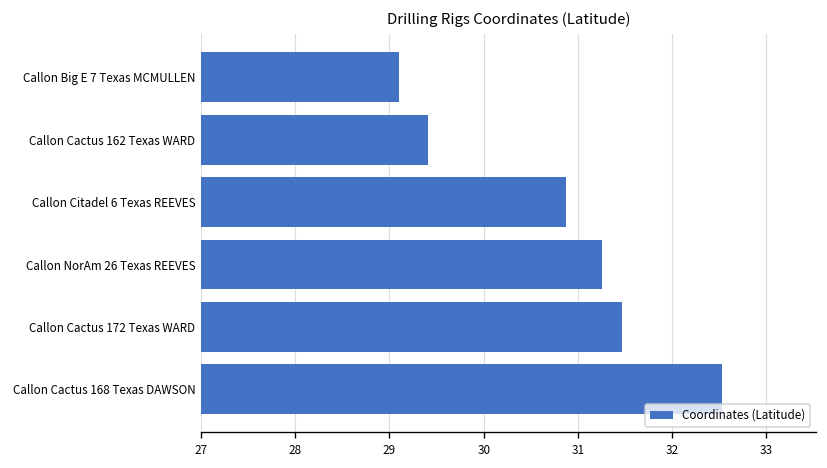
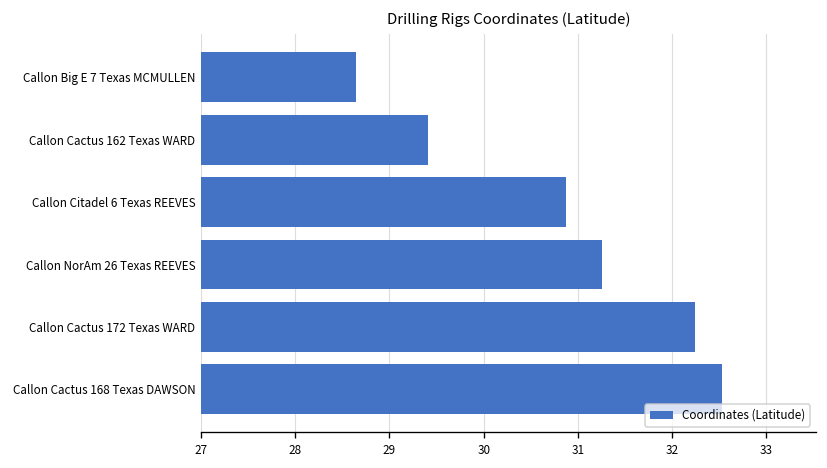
  {
-   "Callon Big E 7 Texas MCMULLEN": 29.1,
+   "Callon Big E 7 Texas MCMULLEN": 28.6,
    "Callon Cactus 162 Texas WARD": 29.4,
    "Callon Citadel 6 Texas REEVES": 30.9,
    "Callon NorAm 26 Texas REEVES": 31.3,
-   "Callon Cactus 172 Texas WARD": 31.5,
+   "Callon Cactus 172 Texas WARD": 32.2,
    "Callon Cactus 168 Texas DAWSON": 32.5
  }
